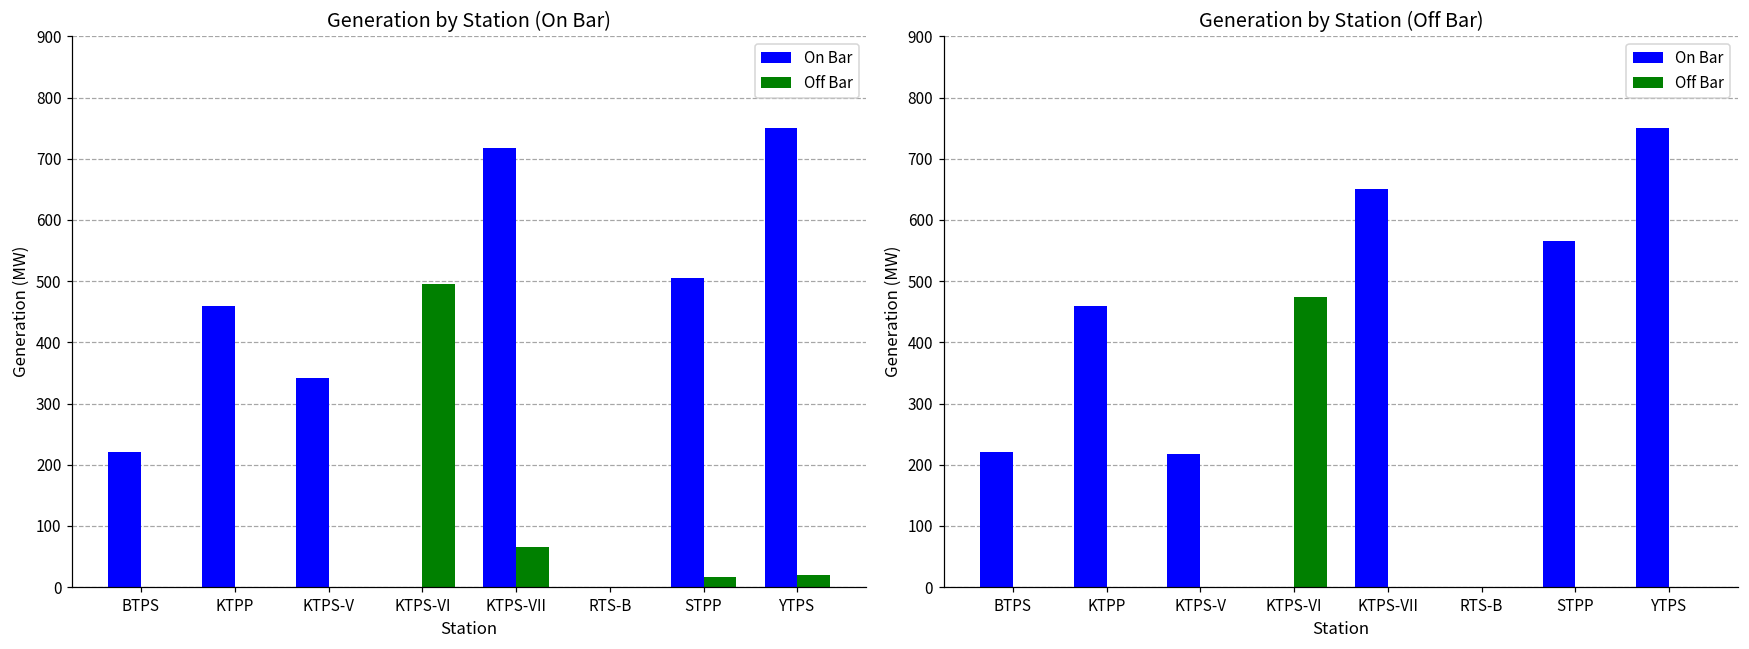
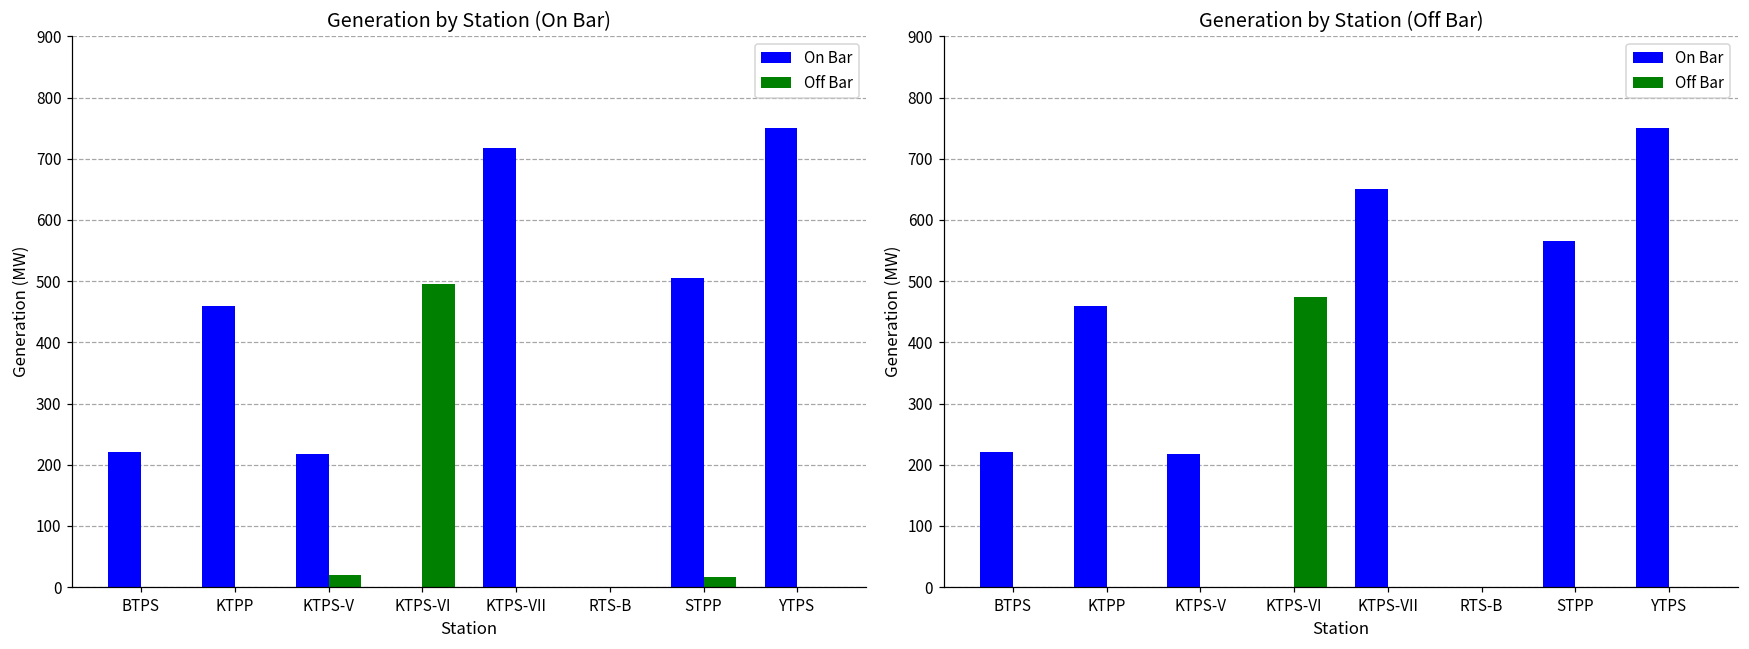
  {
    "Generation by Station (On Bar)": {
      "On Bar": {
        "BTPS": 220,
        "KTPP": 460,
-       "KTPS-V": 340,
+       "KTPS-V": 220,
        "KTPS-VI": 0,
        "KTPS-VII": 720,
        "RTS-B": 0,
        "STPP": 500,
        "YTPS": 750
      },
      "Off Bar": {
        "BTPS": 0,
        "KTPP": 0,
-       "KTPS-V": 0,
+       "KTPS-V": 20,
        "KTPS-VI": 490,
-       "KTPS-VII": 70,
+       "KTPS-VII": 0,
        "RTS-B": 0,
        "STPP": 20,
-       "YTPS": 20
+       "YTPS": 0
      }
    },
    "Generation by Station (Off Bar)": {
      "On Bar": {
        "BTPS": 220,
        "KTPP": 460,
        "KTPS-V": 220,
        "KTPS-VI": 0,
        "KTPS-VII": 650,
        "RTS-B": 0,
        "STPP": 570,
        "YTPS": 750
      },
      "Off Bar": {
        "BTPS": 0,
        "KTPP": 0,
        "KTPS-V": 0,
        "KTPS-VI": 470,
        "KTPS-VII": 0,
        "RTS-B": 0,
        "STPP": 0,
        "YTPS": 0
      }
    }
  }
